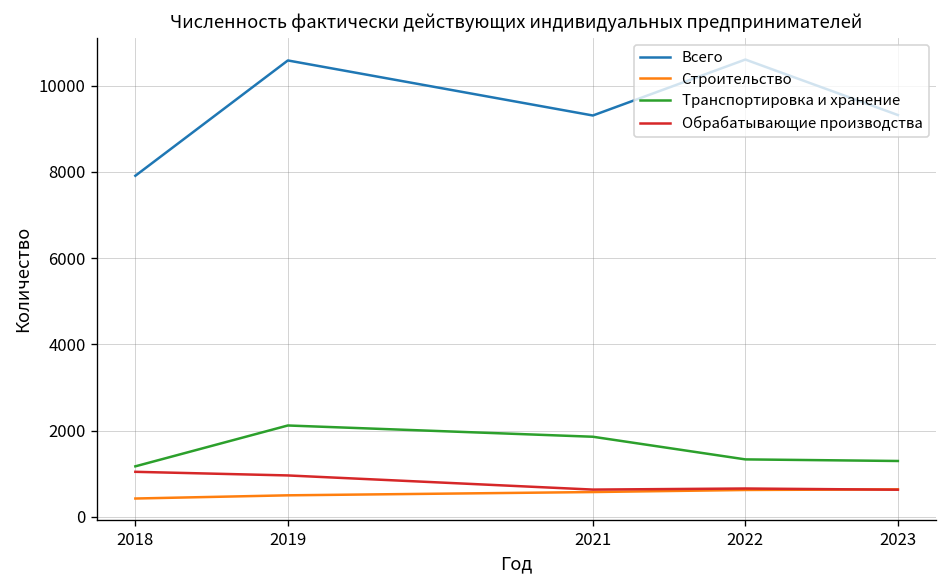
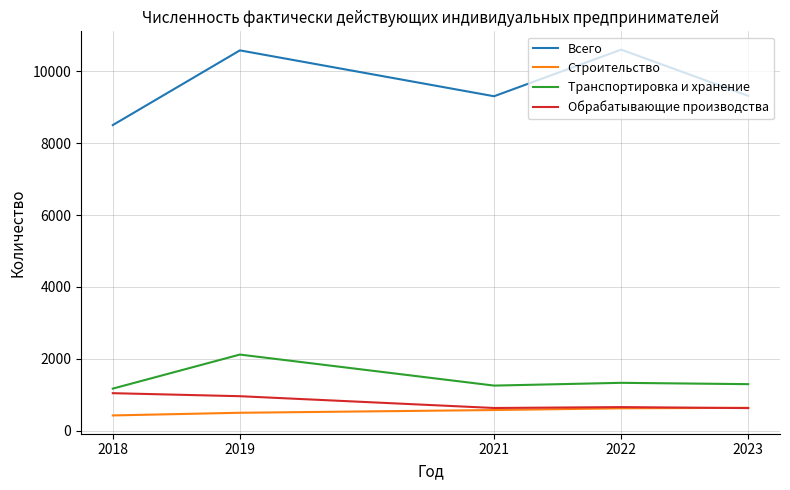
  {
    "Всего": {
-     "2018": 7900,
+     "2018": 8500,
      "2019": 10600,
      "2021": 9300
    },
    "Строительство": {
      "2018": 400,
      "2019": 500
    },
    "Транспортировка и хранение": {
      "2018": 1200,
      "2019": 2100,
-     "2021": 1900,
+     "2021": 1300,
      "2022": 1300,
      "2023": 1300
    },
    "Обрабатывающие производства": {
      "2018": 1000,
      "2019": 1000
    }
  }
